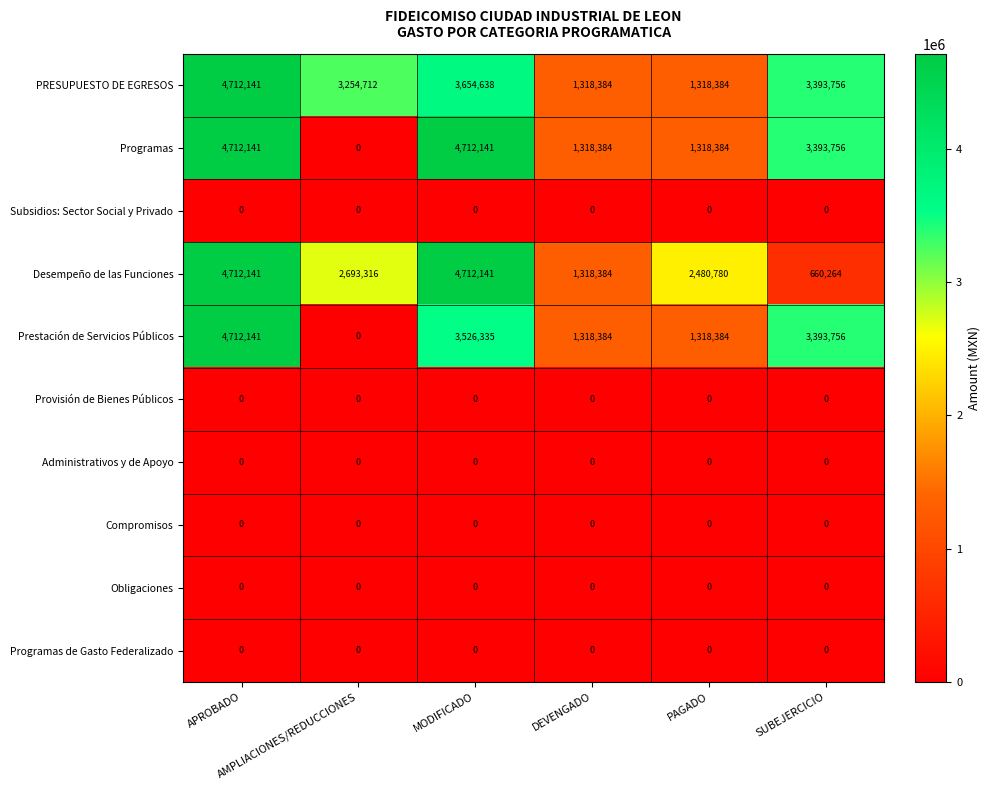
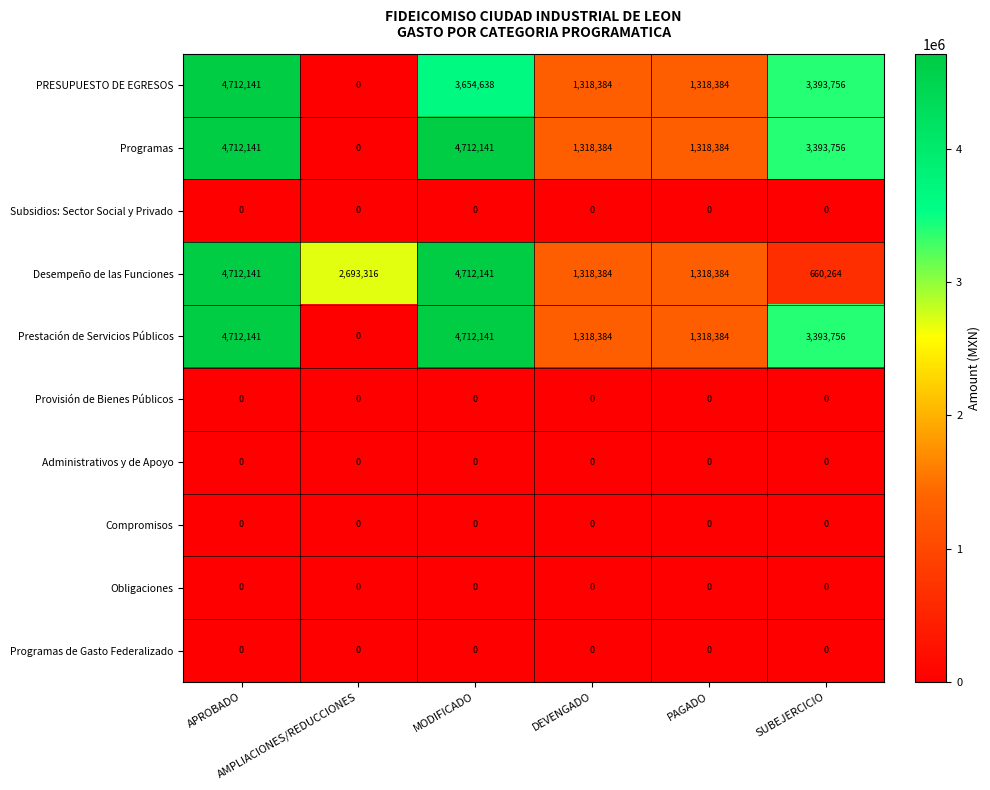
  {
    "PRESUPUESTO DE EGRESOS": {
      "APROBADO": "4,712,141",
-     "AMPLIACIONES/REDUCCIONES": "3,254,712",
+     "AMPLIACIONES/REDUCCIONES": "0",
      "MODIFICADO": "3,654,638",
      "DEVENGADO": "1,318,384",
      "PAGADO": "1,318,384",
      "SUBEJERCICIO": "3,393,756"
    },
    "Programas": {
      "APROBADO": "4,712,141",
      "AMPLIACIONES/REDUCCIONES": "0",
      "MODIFICADO": "4,712,141",
      "DEVENGADO": "1,318,384",
      "PAGADO": "1,318,384",
      "SUBEJERCICIO": "3,393,756"
    },
    "Subsidios: Sector Social y Privado": {
      "APROBADO": "0",
      "AMPLIACIONES/REDUCCIONES": "0",
      "MODIFICADO": "0",
      "DEVENGADO": "0",
      "PAGADO": "0",
      "SUBEJERCICIO": "0"
    },
    "Desempeño de las Funciones": {
      "APROBADO": "4,712,141",
      "AMPLIACIONES/REDUCCIONES": "2,693,316",
      "MODIFICADO": "4,712,141",
      "DEVENGADO": "1,318,384",
-     "PAGADO": "2,480,780",
+     "PAGADO": "1,318,384",
      "SUBEJERCICIO": "660,264"
    },
    "Prestación de Servicios Públicos": {
      "APROBADO": "4,712,141",
      "AMPLIACIONES/REDUCCIONES": "0",
-     "MODIFICADO": "3,526,335",
+     "MODIFICADO": "4,712,141",
      "DEVENGADO": "1,318,384",
      "PAGADO": "1,318,384",
      "SUBEJERCICIO": "3,393,756"
    },
    "Provisión de Bienes Públicos": {
      "APROBADO": "0",
      "AMPLIACIONES/REDUCCIONES": "0",
      "MODIFICADO": "0",
      "DEVENGADO": "0",
      "PAGADO": "0",
      "SUBEJERCICIO": "0"
    },
    "Administrativos y de Apoyo": {
      "APROBADO": "0",
      "AMPLIACIONES/REDUCCIONES": "0",
      "MODIFICADO": "0",
      "DEVENGADO": "0",
      "PAGADO": "0",
      "SUBEJERCICIO": "0"
    },
    "Compromisos": {
      "APROBADO": "0",
      "AMPLIACIONES/REDUCCIONES": "0",
      "MODIFICADO": "0",
      "DEVENGADO": "0",
      "PAGADO": "0",
      "SUBEJERCICIO": "0"
    },
    "Obligaciones": {
      "APROBADO": "0",
      "AMPLIACIONES/REDUCCIONES": "0",
      "MODIFICADO": "0",
      "DEVENGADO": "0",
      "PAGADO": "0",
      "SUBEJERCICIO": "0"
    },
    "Programas de Gasto Federalizado": {
      "APROBADO": "0",
      "AMPLIACIONES/REDUCCIONES": "0",
      "MODIFICADO": "0",
      "DEVENGADO": "0",
      "PAGADO": "0",
      "SUBEJERCICIO": "0"
    }
  }
